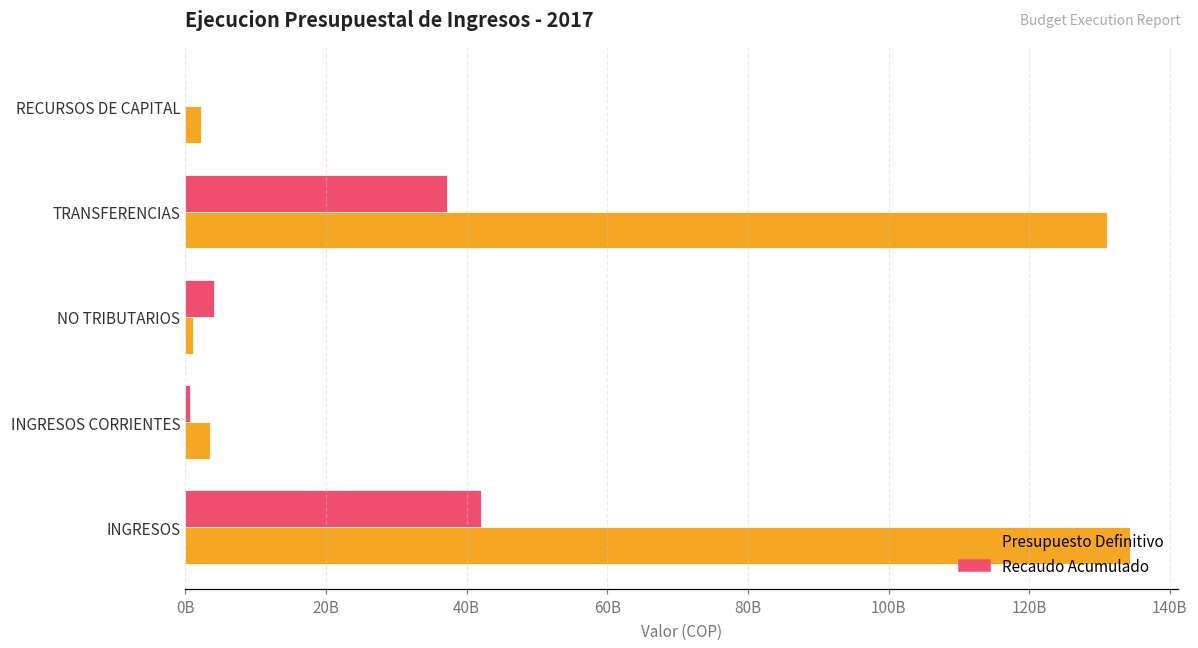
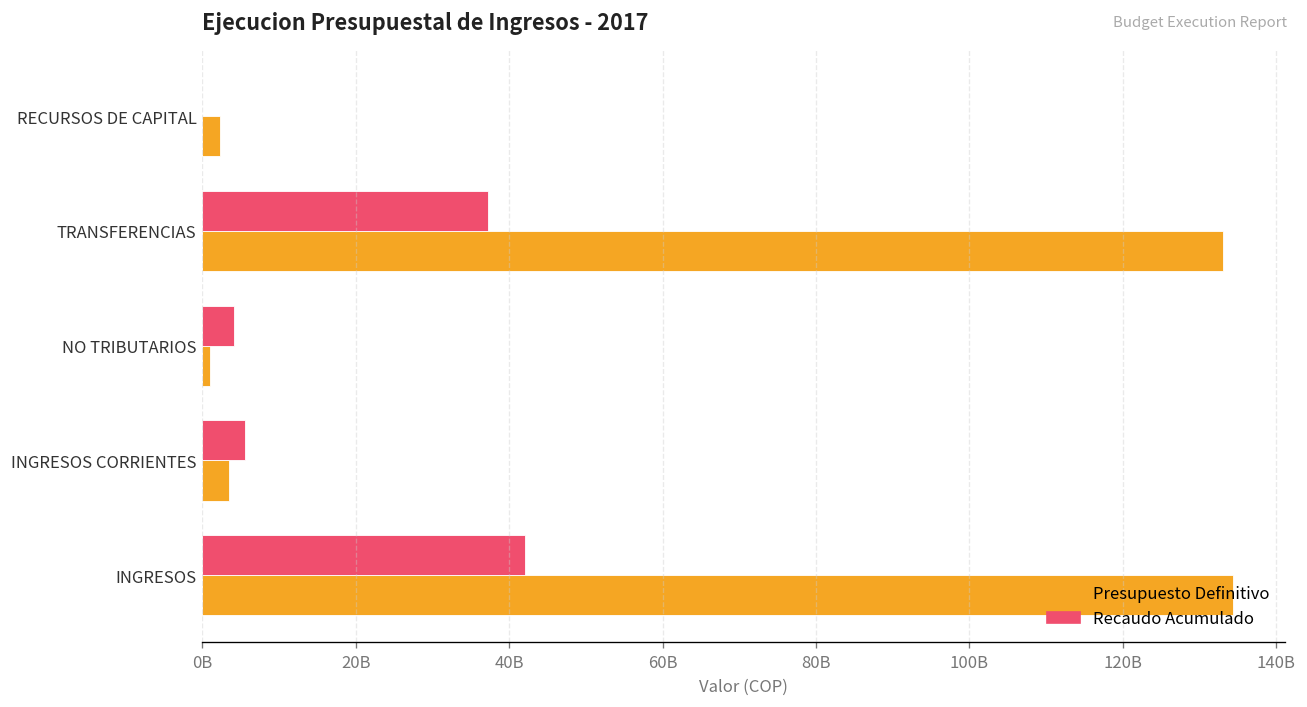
  {
    "Presupuesto Definitivo": {
      "RECURSOS DE CAPITAL": 2000000000,
-     "TRANSFERENCIAS": 131000000000,
+     "TRANSFERENCIAS": 133000000000,
      "NO TRIBUTARIOS": 1000000000,
      "INGRESOS CORRIENTES": 3000000000,
      "INGRESOS": 134000000000
    },
    "Recaudo Acumulado": {
      "RECURSOS DE CAPITAL": 0,
      "TRANSFERENCIAS": 37000000000,
      "NO TRIBUTARIOS": 4000000000,
-     "INGRESOS CORRIENTES": 1000000000,
+     "INGRESOS CORRIENTES": 6000000000,
      "INGRESOS": 42000000000
    }
  }
